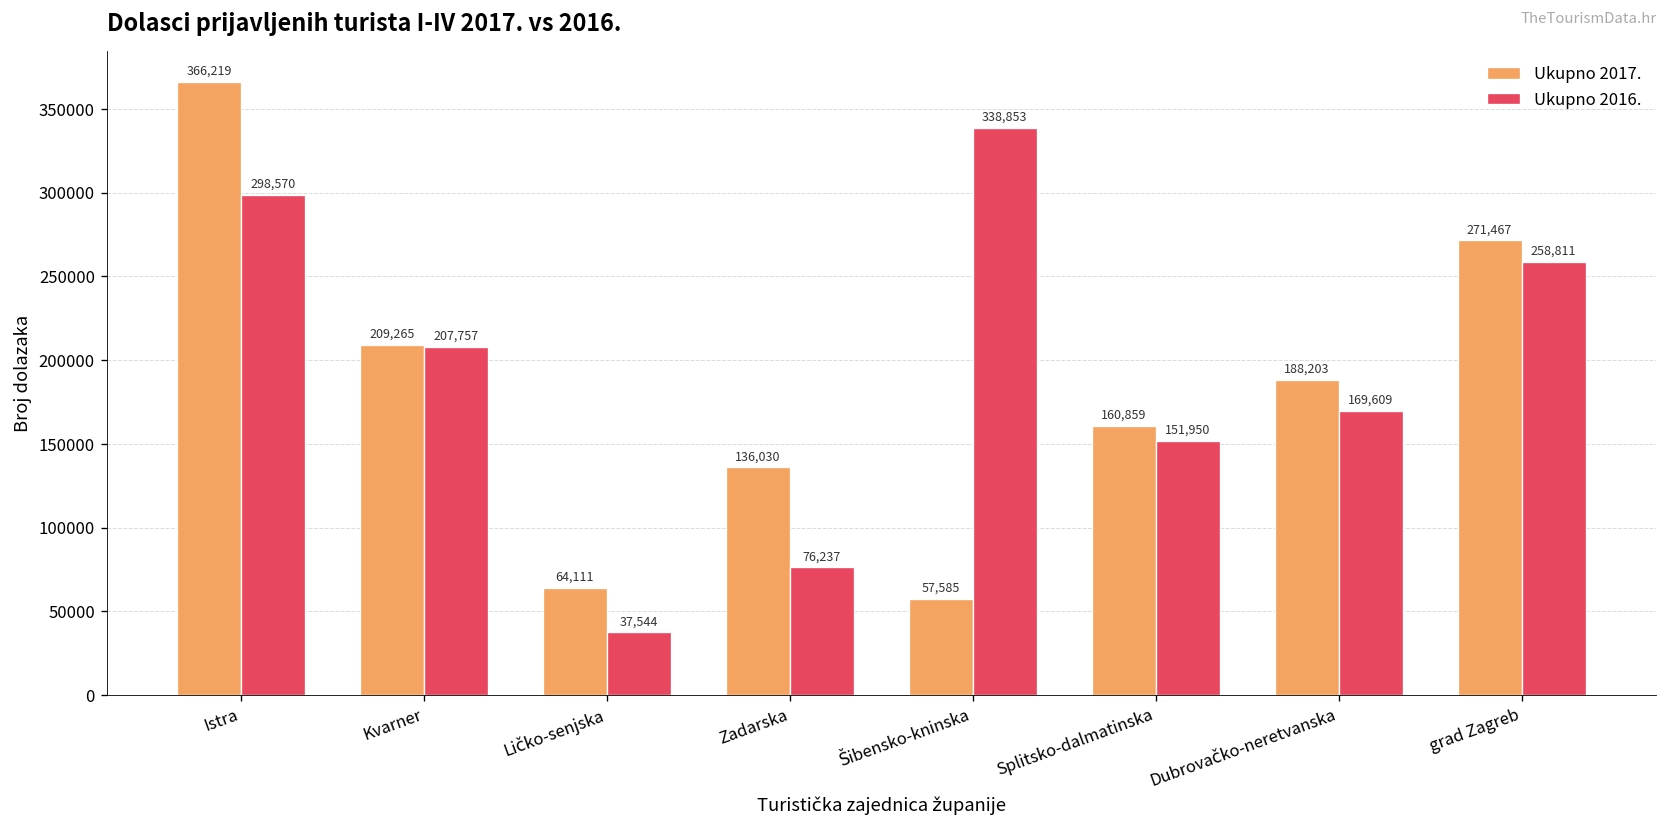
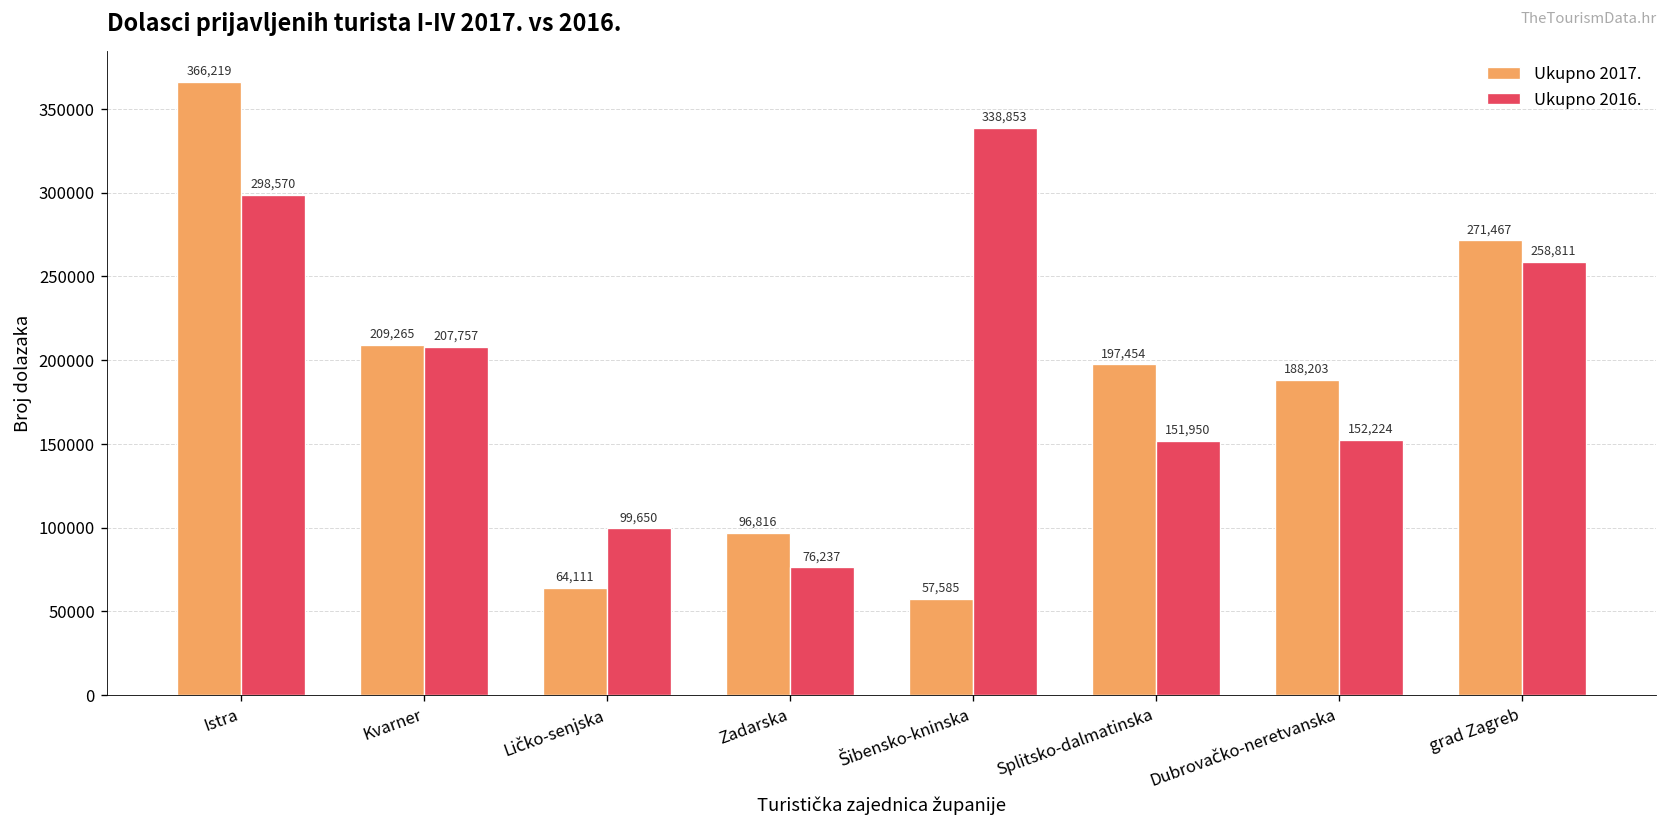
  {
    "Ukupno 2017.": {
      "Istra": "366,219",
      "Kvarner": "209,265",
      "Ličko-senjska": "64,111",
-     "Zadarska": "136,030",
+     "Zadarska": "96,816",
      "Šibensko-kninska": "57,585",
-     "Splitsko-dalmatinska": "160,859",
+     "Splitsko-dalmatinska": "197,454",
      "Dubrovačko-neretvanska": "188,203",
      "grad Zagreb": "271,467"
    },
    "Ukupno 2016.": {
      "Istra": "298,570",
      "Kvarner": "207,757",
-     "Ličko-senjska": "37,544",
+     "Ličko-senjska": "99,650",
      "Zadarska": "76,237",
      "Šibensko-kninska": "338,853",
      "Splitsko-dalmatinska": "151,950",
-     "Dubrovačko-neretvanska": "169,609",
+     "Dubrovačko-neretvanska": "152,224",
      "grad Zagreb": "258,811"
    }
  }
